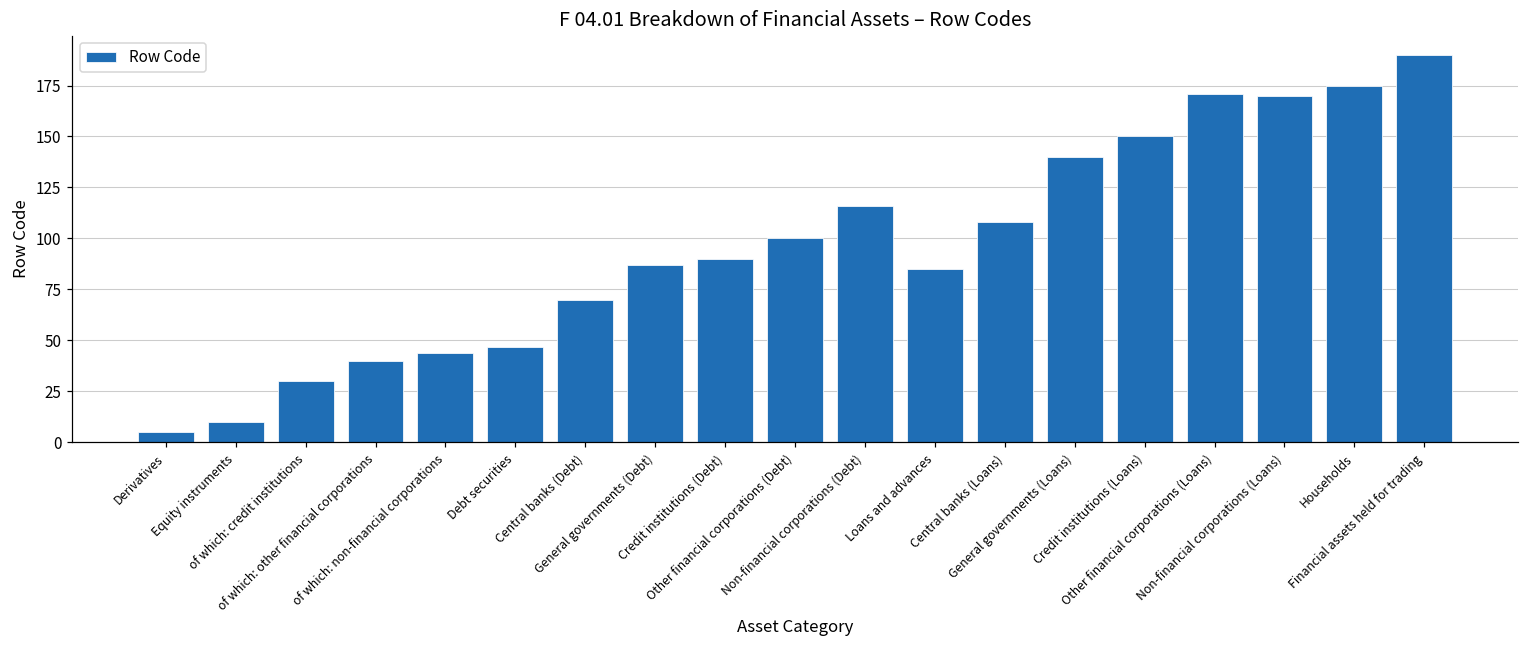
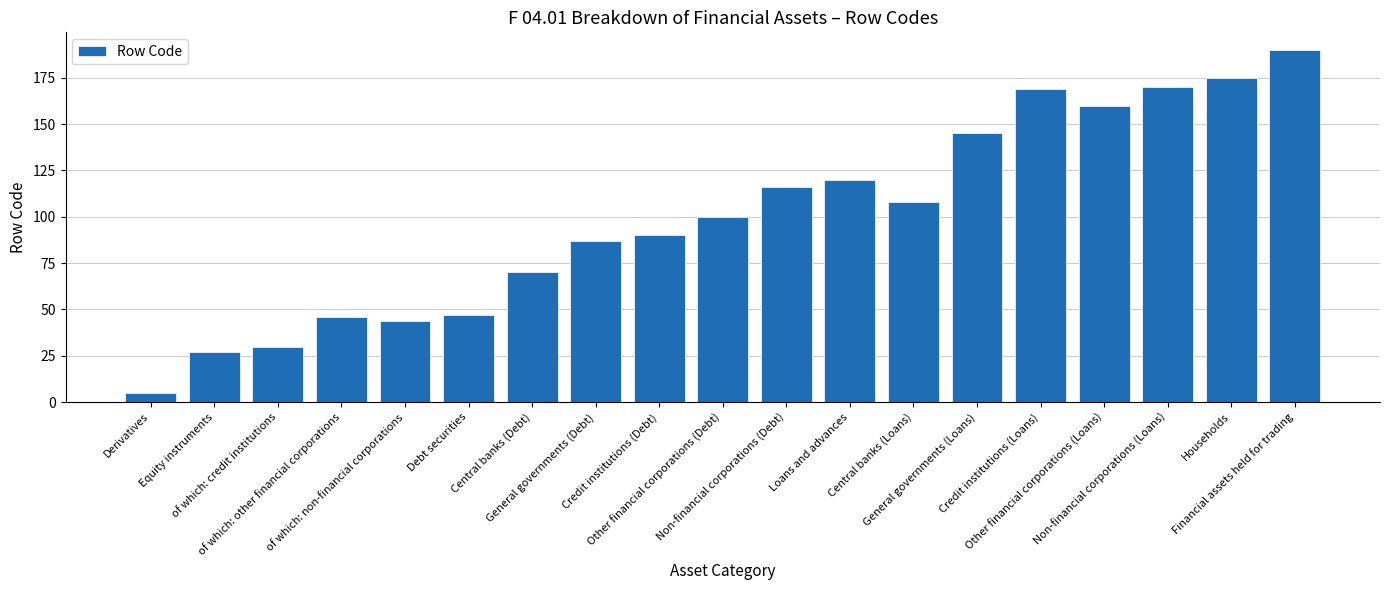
  {
    "Derivatives": 5,
-   "Equity instruments": 10,
+   "Equity instruments": 27,
    "of which: credit institutions": 30,
-   "of which: other financial corporations": 40,
+   "of which: other financial corporations": 46,
    "of which: non-financial corporations": 44,
    "Debt securities": 47,
    "Central banks (Debt)": 70,
    "General governments (Debt)": 87,
    "Credit institutions (Debt)": 90,
    "Other financial corporations (Debt)": 100,
    "Non-financial corporations (Debt)": 116,
-   "Loans and advances": 85,
+   "Loans and advances": 120,
    "Central banks (Loans)": 108,
-   "General governments (Loans)": 140,
-   "Credit institutions (Loans)": 150,
-   "Other financial corporations (Loans)": 171,
+   "General governments (Loans)": 145,
+   "Credit institutions (Loans)": 169,
+   "Other financial corporations (Loans)": 160,
    "Non-financial corporations (Loans)": 170,
    "Households": 175,
    "Financial assets held for trading": 190
  }
